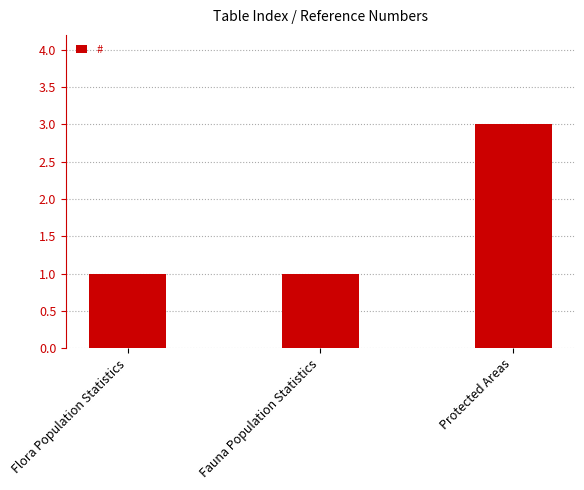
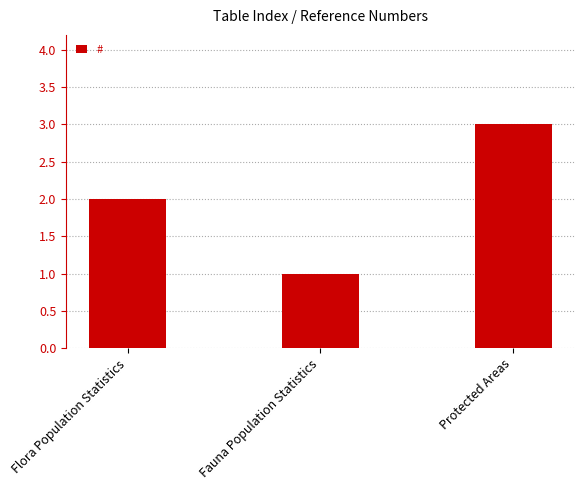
  {
-   "Flora Population Statistics": 1,
+   "Flora Population Statistics": 2,
    "Fauna Population Statistics": 1,
    "Protected Areas": 3
  }
